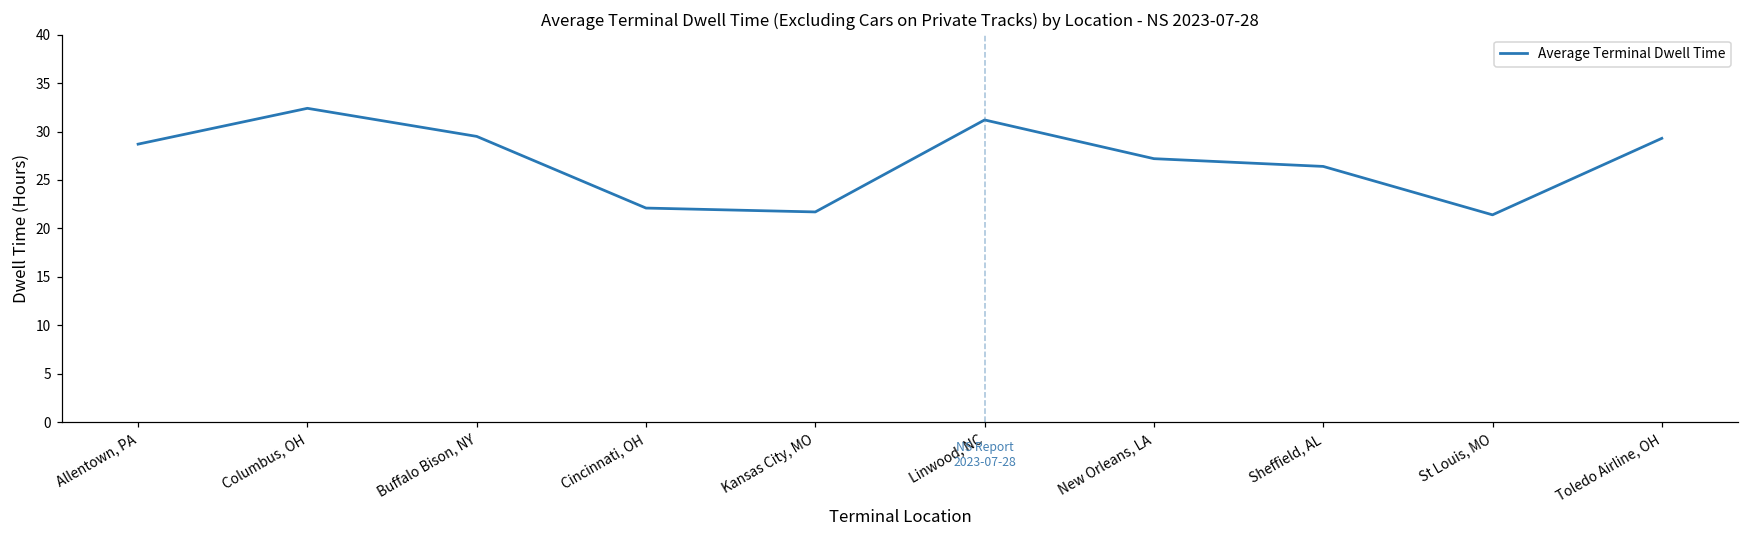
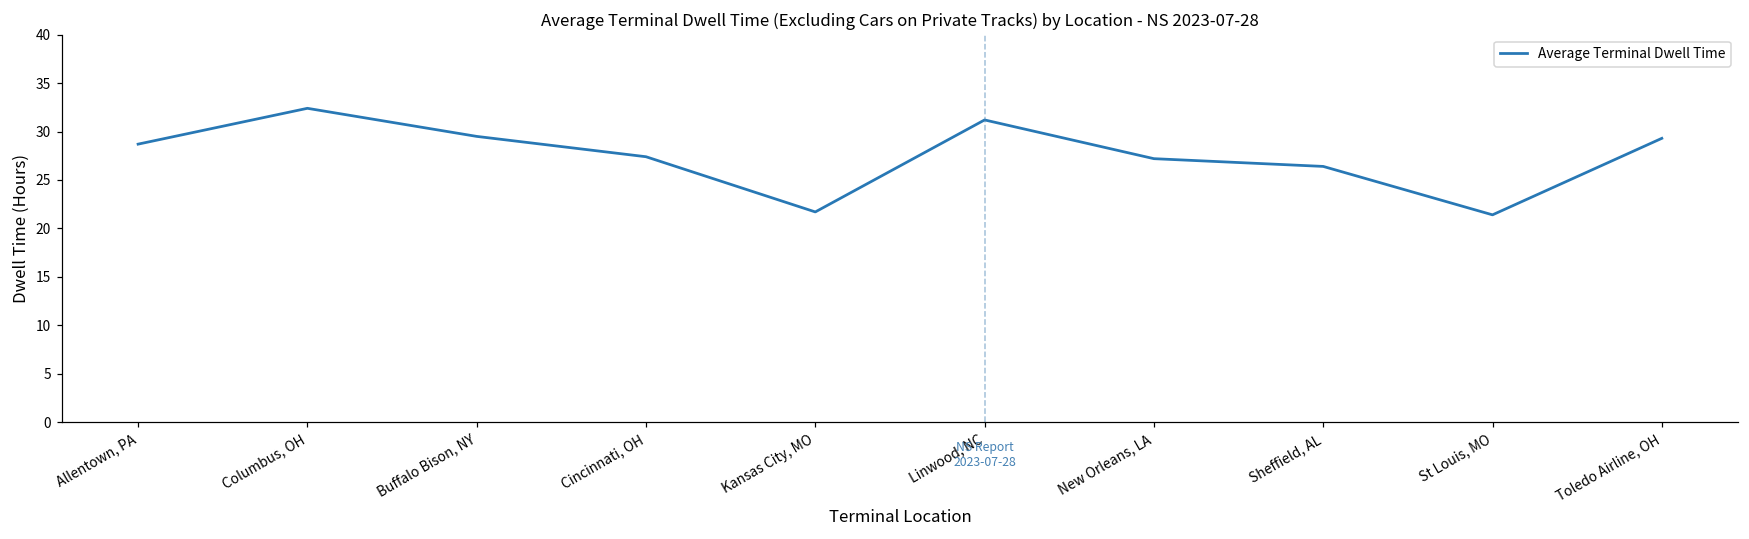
  {
    "Allentown, PA": 29,
    "Columbus, OH": 32,
    "Buffalo Bison, NY": 30,
-   "Cincinnati, OH": 22,
+   "Cincinnati, OH": 27,
    "Kansas City, MO": 22,
    "Linwood, NC": 31,
    "New Orleans, LA": 27,
    "Sheffield, AL": 26,
    "St Louis, MO": 21,
    "Toledo Airline, OH": 29
  }
